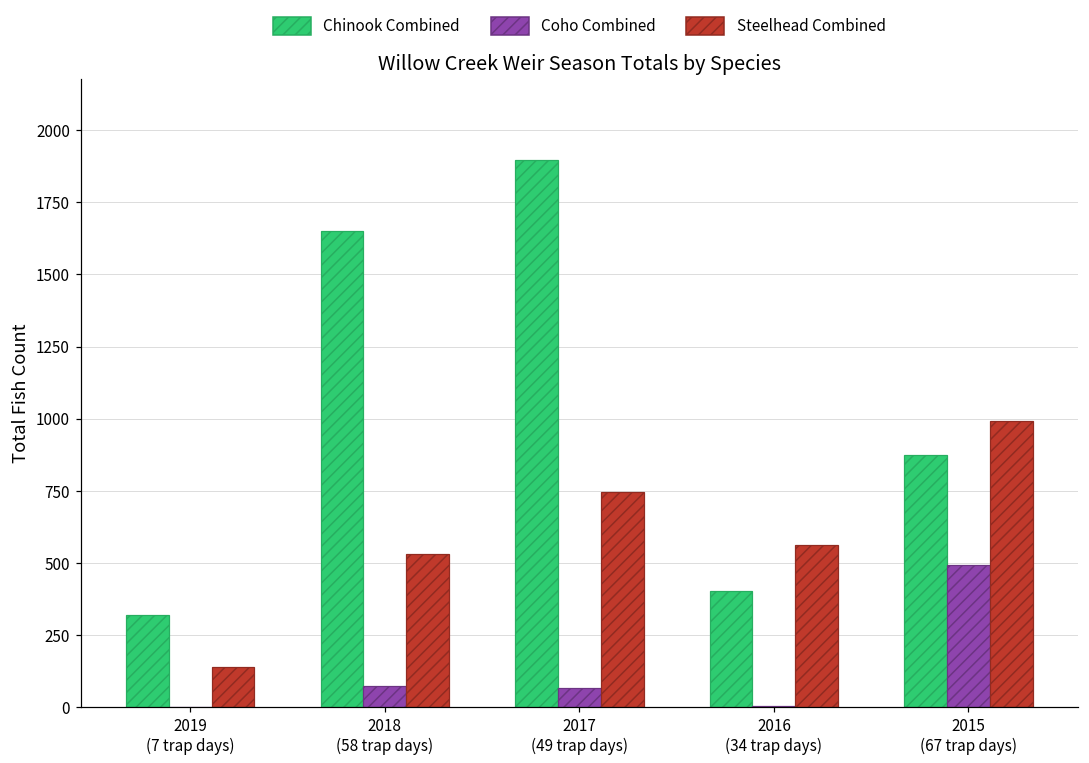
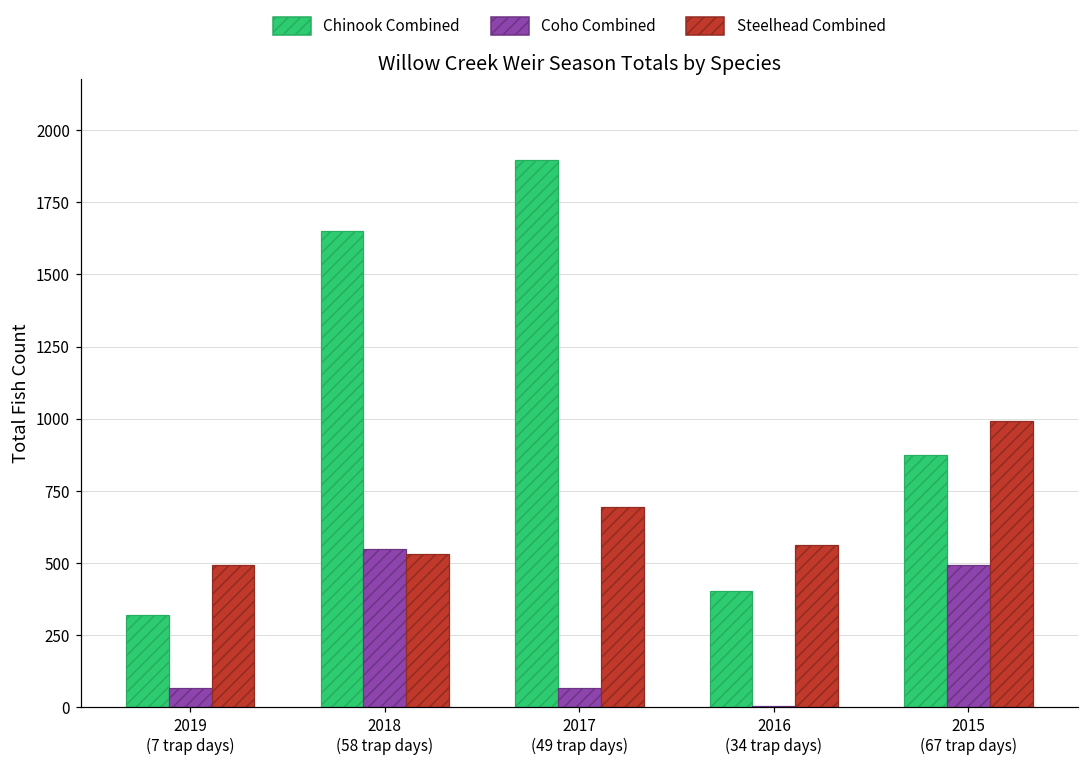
  {
    "Chinook Combined": {
      "2019 (7 trap days)": 320,
      "2018 (58 trap days)": 1650,
      "2017 (49 trap days)": 1900,
      "2016 (34 trap days)": 400,
      "2015 (67 trap days)": 880
    },
    "Coho Combined": {
-     "2019 (7 trap days)": 0,
-     "2018 (58 trap days)": 70,
+     "2019 (7 trap days)": 70,
+     "2018 (58 trap days)": 550,
      "2017 (49 trap days)": 70,
      "2015 (67 trap days)": 490
    },
    "Steelhead Combined": {
-     "2019 (7 trap days)": 140,
+     "2019 (7 trap days)": 490,
      "2018 (58 trap days)": 530,
-     "2017 (49 trap days)": 750,
+     "2017 (49 trap days)": 690,
      "2016 (34 trap days)": 560,
      "2015 (67 trap days)": 990
    }
  }
